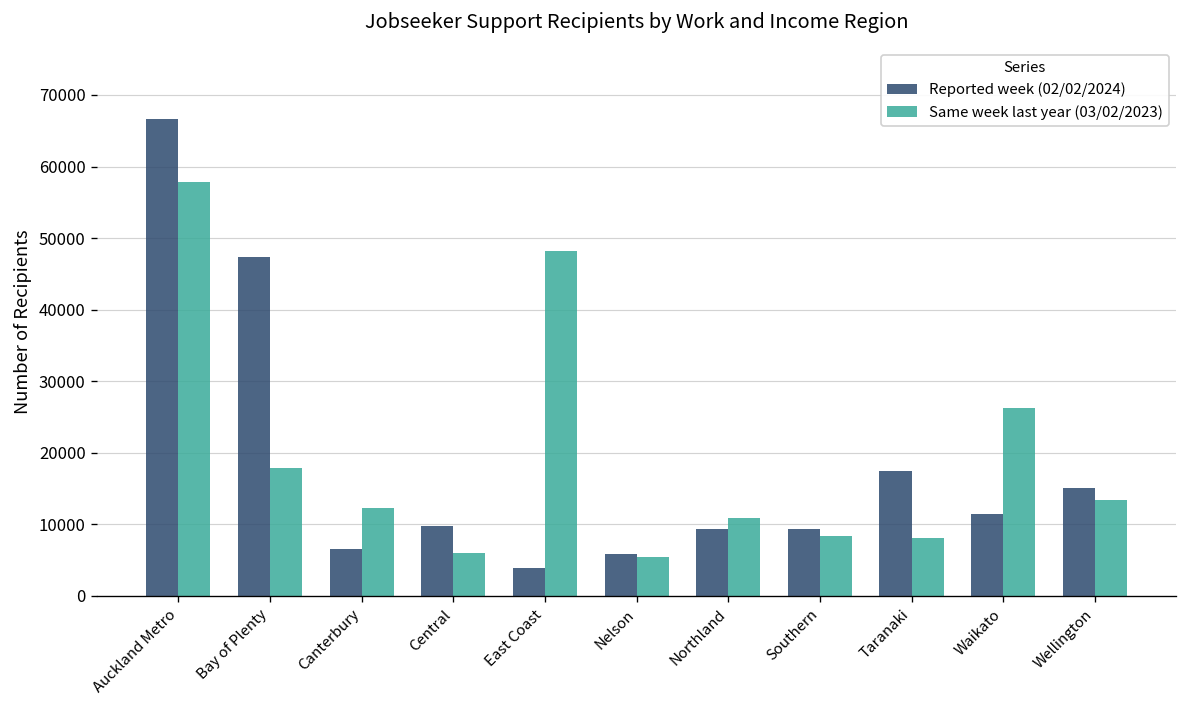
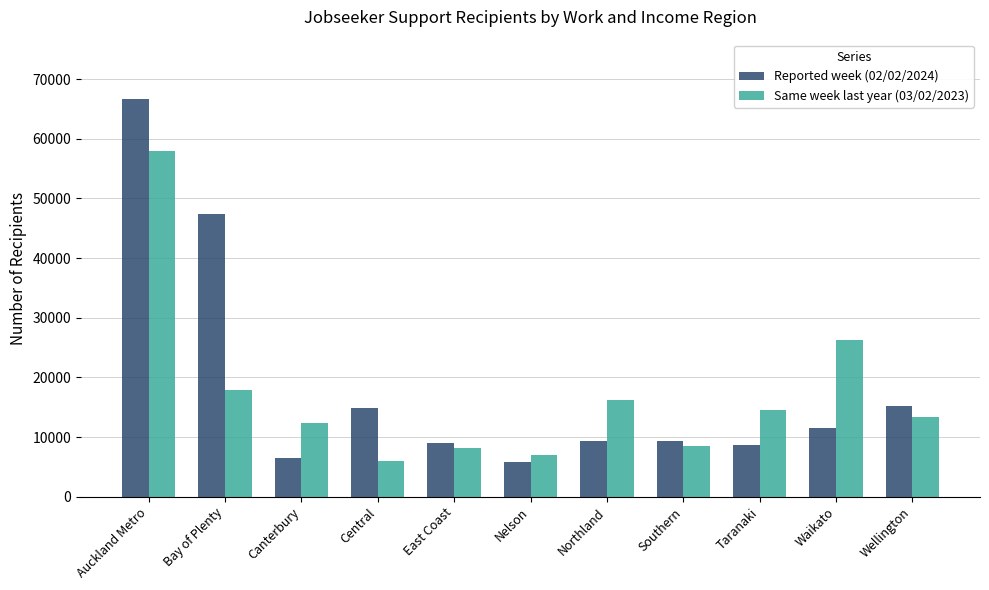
  {
    "Reported week (02/02/2024)": {
      "Auckland Metro": 67000,
      "Bay of Plenty": 47000,
      "Canterbury": 6000,
-     "Central": 10000,
-     "East Coast": 4000,
+     "Central": 15000,
+     "East Coast": 9000,
      "Nelson": 6000,
      "Northland": 9000,
      "Southern": 9000,
-     "Taranaki": 17000,
+     "Taranaki": 9000,
      "Waikato": 11000,
      "Wellington": 15000
    },
    "Same week last year (03/02/2023)": {
      "Auckland Metro": 58000,
      "Bay of Plenty": 18000,
      "Canterbury": 12000,
      "Central": 6000,
-     "East Coast": 48000,
-     "Nelson": 5000,
-     "Northland": 11000,
+     "East Coast": 8000,
+     "Nelson": 7000,
+     "Northland": 16000,
      "Southern": 8000,
-     "Taranaki": 8000,
+     "Taranaki": 15000,
      "Waikato": 26000,
      "Wellington": 13000
    }
  }
